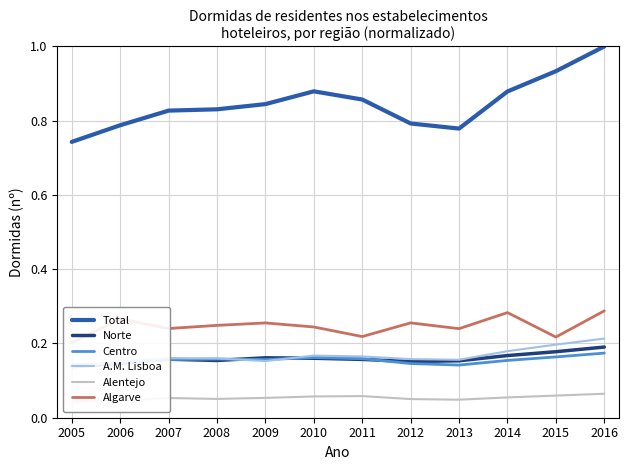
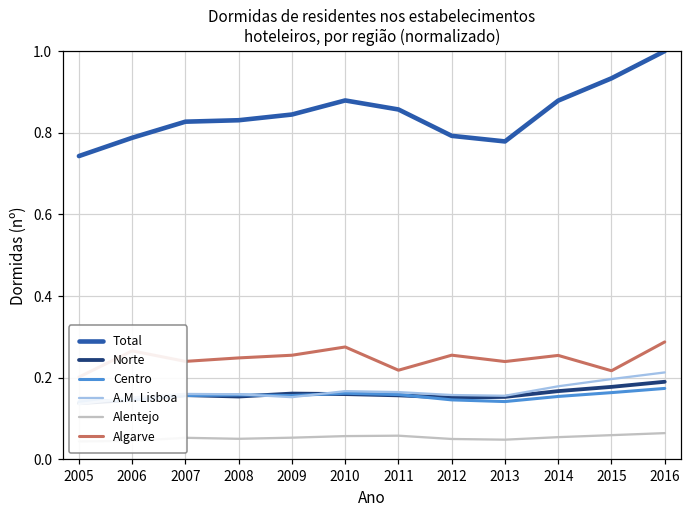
  {
    "Centro": {
      "2013": 0.14,
      "2014": 0.15,
      "2015": 0.16,
      "2016": 0.17
    },
    "Algarve": {
      "2008": 0.25,
      "2009": 0.26,
-     "2010": 0.24,
+     "2010": 0.28,
      "2011": 0.22,
      "2012": 0.26,
      "2013": 0.24,
-     "2014": 0.28,
+     "2014": 0.25,
      "2015": 0.22,
      "2016": 0.29
    }
  }
